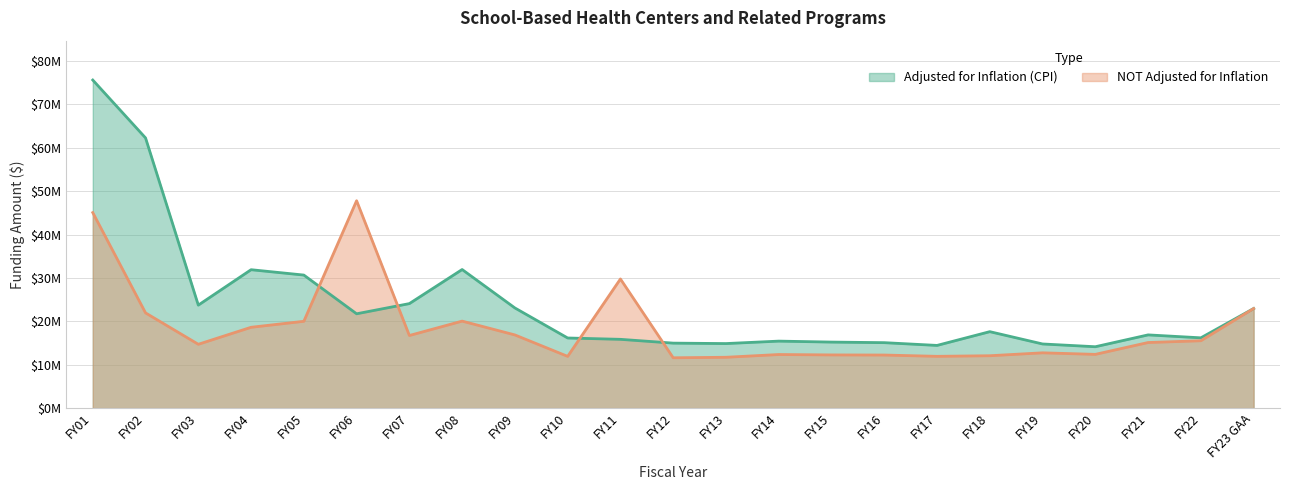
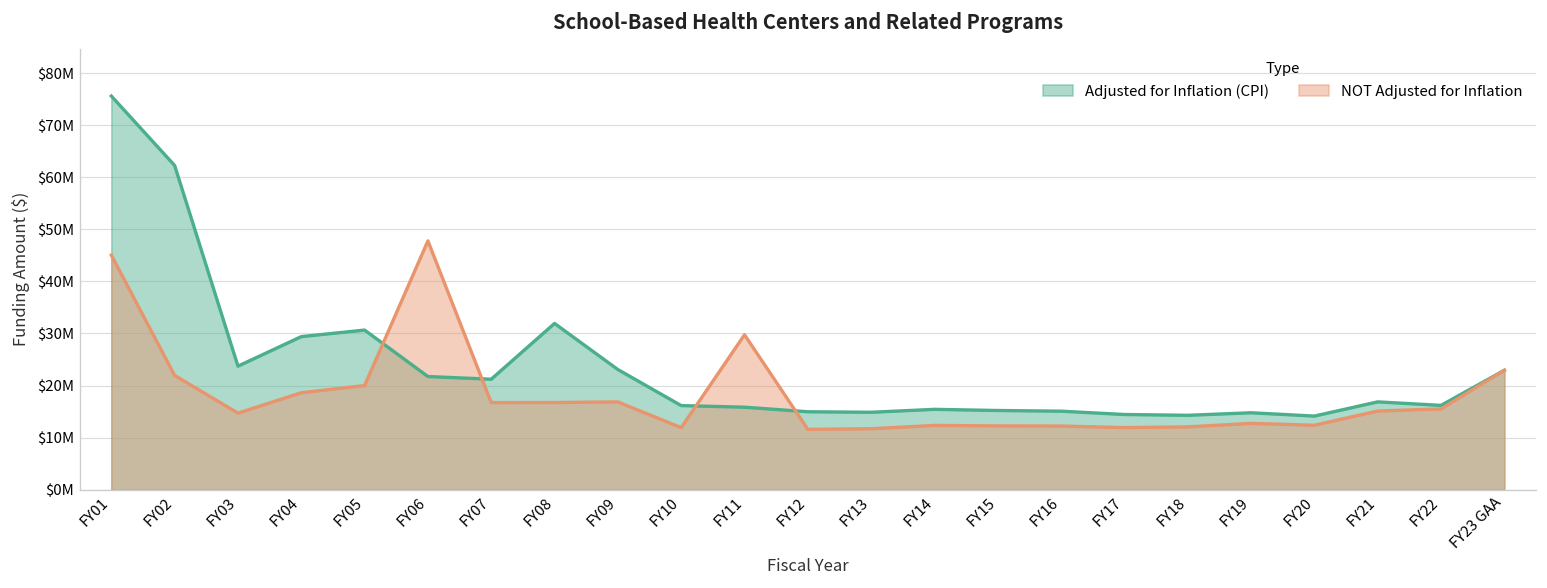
  {
    "Adjusted for Inflation (CPI)": {
      "FY01": "$76000000",
      "FY02": "$62000000",
      "FY03": "$24000000",
-     "FY04": "$32000000",
+     "FY04": "$29000000",
      "FY05": "$31000000",
      "FY06": "$22000000",
-     "FY07": "$24000000",
+     "FY07": "$21000000",
      "FY08": "$32000000",
      "FY09": "$23000000",
      "FY10": "$16000000",
      "FY11": "$16000000",
      "FY12": "$15000000",
      "FY13": "$15000000",
      "FY14": "$15000000",
      "FY15": "$15000000",
      "FY16": "$15000000",
      "FY17": "$14000000",
-     "FY18": "$18000000",
+     "FY18": "$14000000",
      "FY19": "$15000000",
      "FY20": "$14000000",
      "FY21": "$17000000",
      "FY22": "$16000000"
    },
    "NOT Adjusted for Inflation": {
      "FY01": "$45000000",
      "FY02": "$22000000",
      "FY03": "$15000000",
      "FY04": "$19000000",
      "FY05": "$20000000",
      "FY06": "$48000000",
      "FY07": "$17000000",
-     "FY08": "$20000000",
+     "FY08": "$17000000",
      "FY09": "$17000000",
      "FY10": "$12000000",
      "FY11": "$30000000",
      "FY12": "$12000000",
      "FY13": "$12000000",
      "FY14": "$12000000",
      "FY15": "$12000000",
      "FY16": "$12000000",
      "FY17": "$12000000",
      "FY18": "$12000000",
      "FY19": "$13000000",
      "FY20": "$12000000",
      "FY21": "$15000000",
      "FY22": "$16000000"
    }
  }
